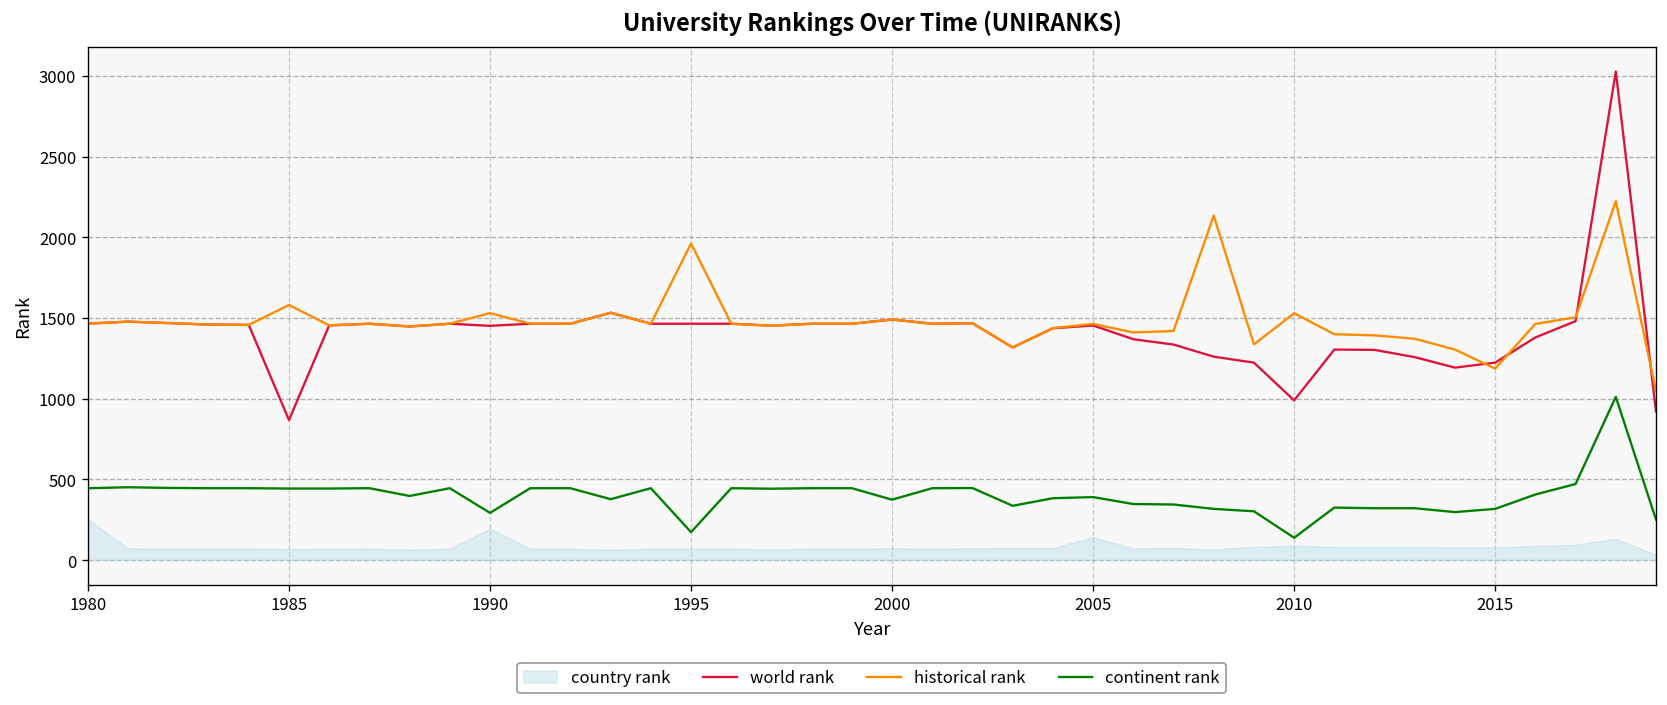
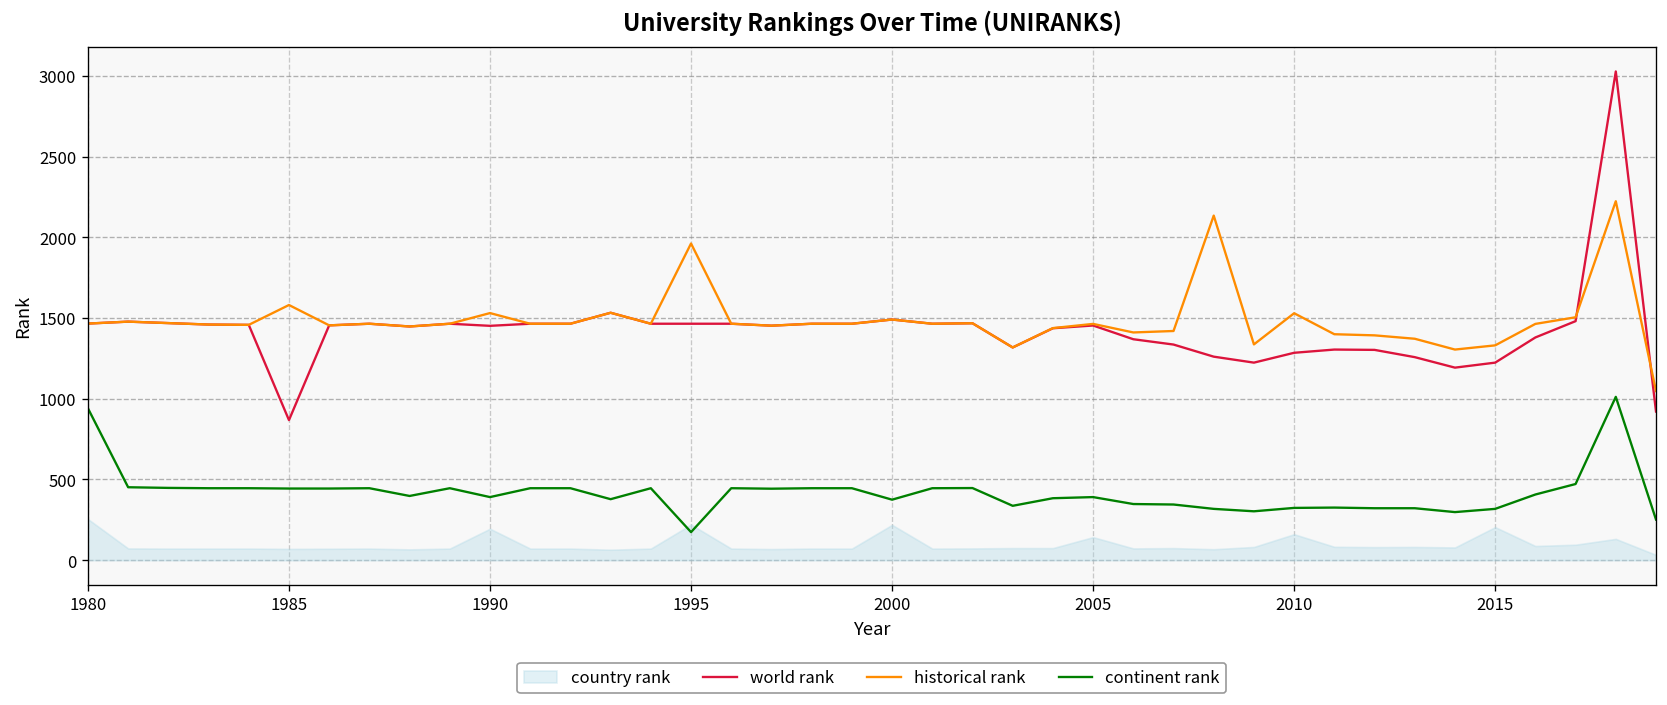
  {
    "country rank": {
      "1980": 260,
      "1985": 70,
      "1990": 200,
-     "1995": 70,
-     "2000": 70,
+     "1995": 220,
+     "2000": 220,
      "2005": 140,
-     "2010": 90,
-     "2015": 80
+     "2010": 160,
+     "2015": 210
    },
    "world rank": {
      "1985": 870,
      "1990": 1450,
      "1995": 1470,
-     "2010": 990,
+     "2010": 1290,
      "2015": 1220
    },
    "historical rank": {
      "1985": 1580,
      "1990": 1530,
      "1995": 1960,
      "2010": 1530,
-     "2015": 1190
+     "2015": 1330
    },
    "continent rank": {
-     "1980": 450,
+     "1980": 940,
      "1985": 440,
-     "1990": 290,
+     "1990": 390,
      "1995": 170,
      "2000": 380,
      "2005": 390,
-     "2010": 140,
+     "2010": 320,
      "2015": 320
    }
  }
